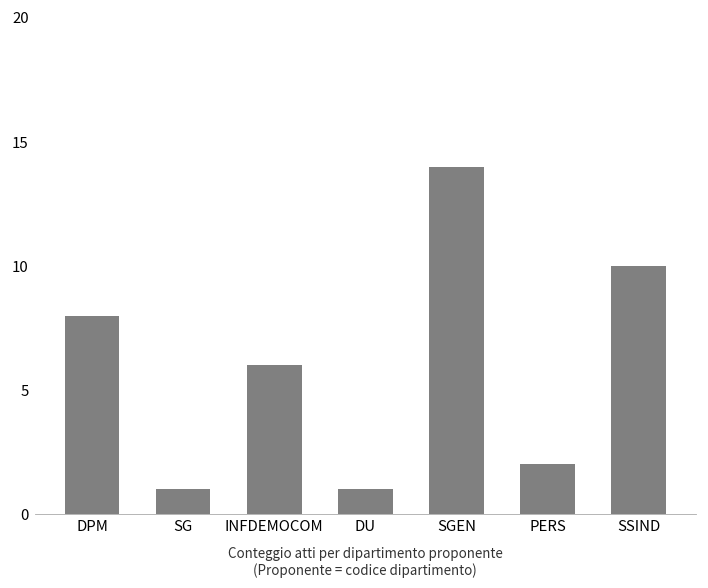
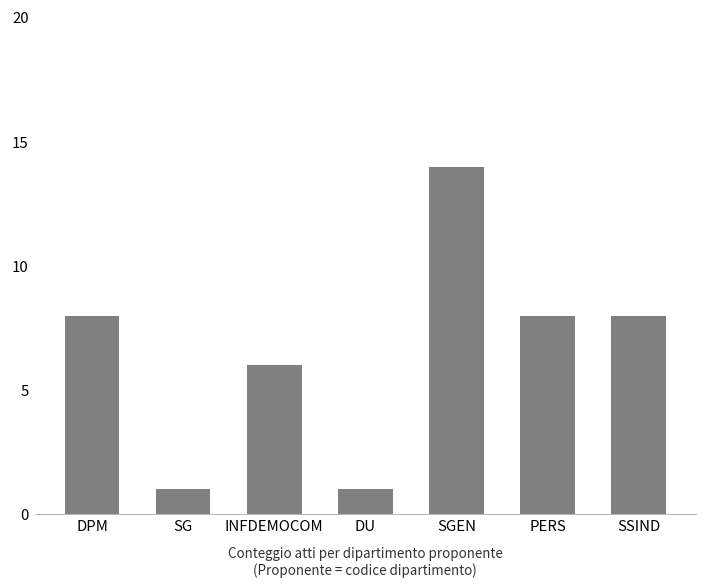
  {
    "DPM": 8,
    "SG": 1,
    "INFDEMOCOM": 6,
    "DU": 1,
    "SGEN": 14,
-   "PERS": 2,
-   "SSIND": 10
+   "PERS": 8,
+   "SSIND": 8
  }
